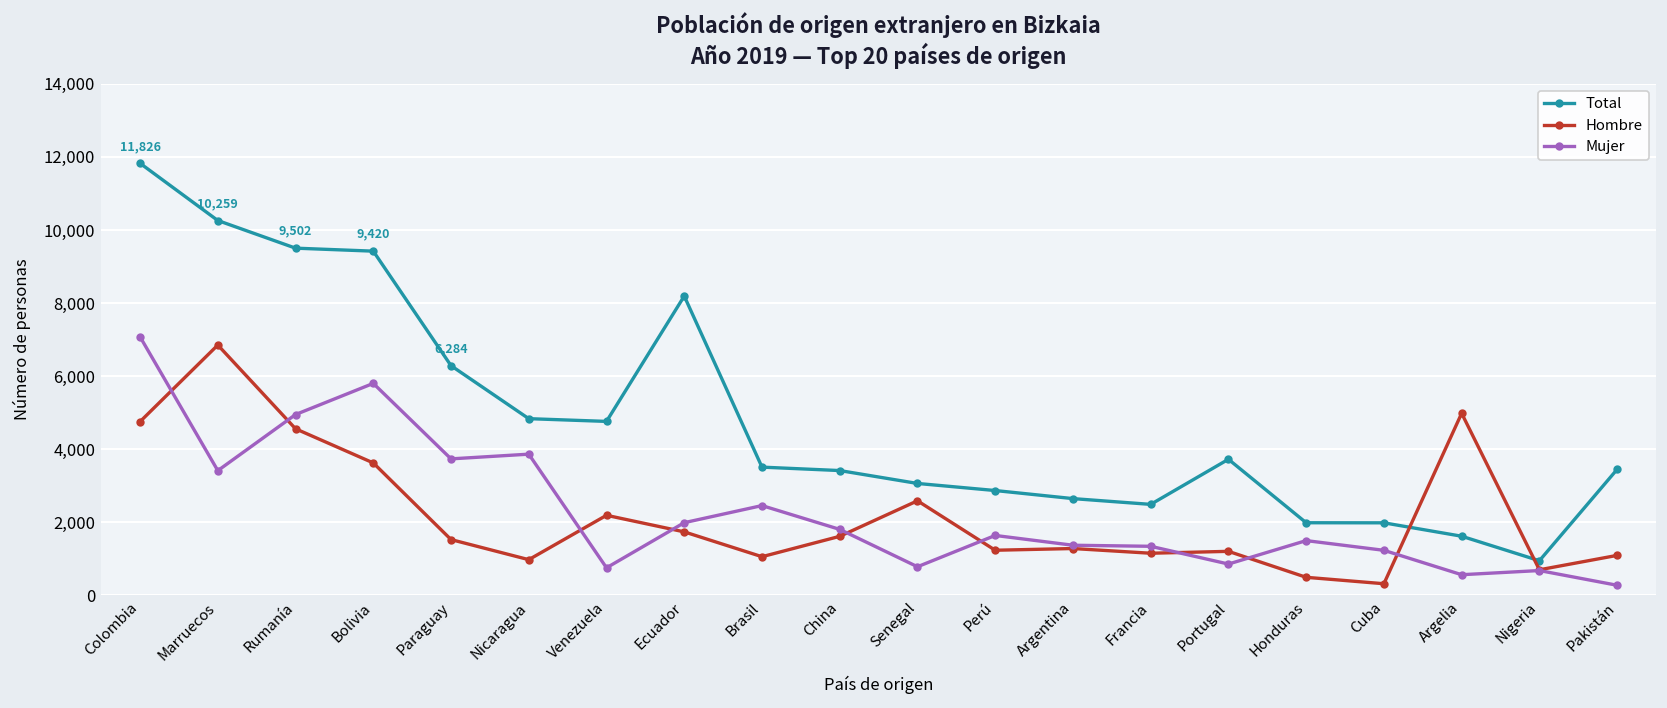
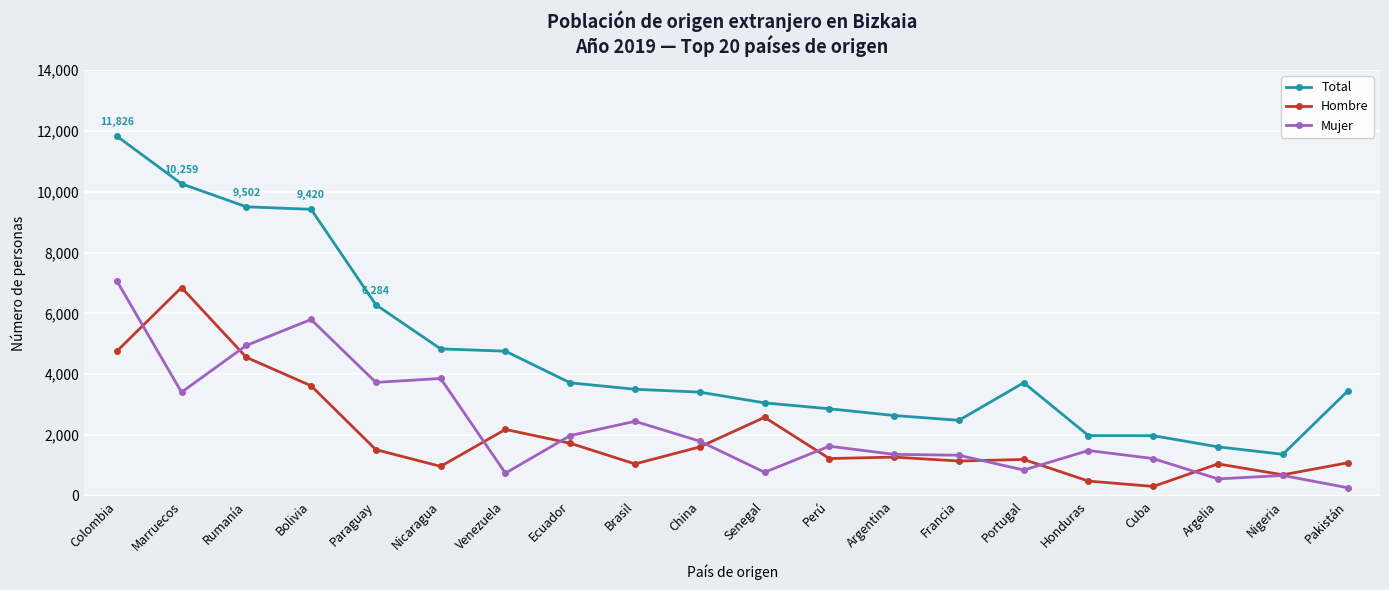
  {
    "Total": {
      "Nicaragua": "4,800",
      "Venezuela": "4,800",
-     "Ecuador": "8,200",
+     "Ecuador": "3,700",
      "Brasil": "3,500",
      "China": "3,400",
      "Senegal": "3,100",
      "Perú": "2,900",
      "Argentina": "2,600",
      "Francia": "2,500",
      "Portugal": "3,700",
      "Honduras": "2,000",
      "Cuba": "2,000",
      "Argelia": "1,600",
-     "Nigeria": "900",
+     "Nigeria": "1,400",
      "Pakistán": "3,400"
    },
    "Hombre": {
      "Colombia": "4,800",
      "Marruecos": "6,800",
      "Rumanía": "4,600",
      "Bolivia": "3,600",
      "Paraguay": "1,500",
      "Nicaragua": "1,000",
      "Venezuela": "2,200",
      "Ecuador": "1,700",
      "Brasil": "1,100",
      "China": "1,600",
      "Senegal": "2,600",
      "Perú": "1,200",
      "Argentina": "1,300",
      "Francia": "1,100",
      "Portugal": "1,200",
      "Honduras": "500",
      "Cuba": "300",
-     "Argelia": "5,000",
+     "Argelia": "1,100",
      "Pakistán": "1,100"
    },
    "Mujer": {
      "Colombia": "7,100",
      "Marruecos": "3,400",
      "Rumanía": "4,900",
      "Bolivia": "5,800",
      "Paraguay": "3,700",
      "Nicaragua": "3,900",
      "Venezuela": "700",
      "Ecuador": "2,000",
      "Brasil": "2,500",
      "China": "1,800",
      "Senegal": "800",
      "Perú": "1,600",
      "Argentina": "1,400",
      "Francia": "1,300",
      "Portugal": "900",
      "Honduras": "1,500",
      "Cuba": "1,200",
      "Argelia": "600",
      "Pakistán": "300"
    }
  }
